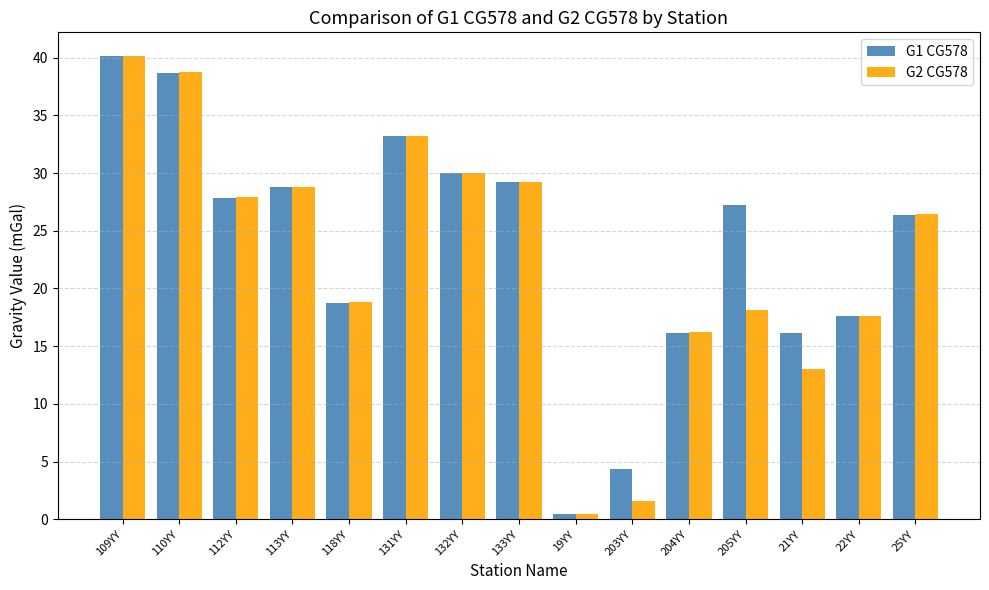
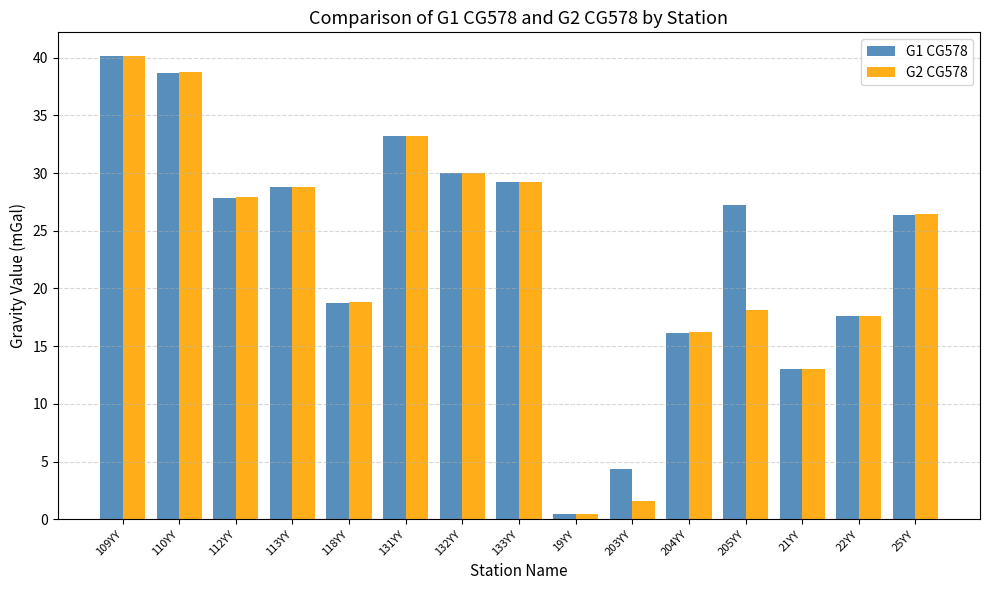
  {
    "G1 CG578": {
      "109YY": 40.2,
      "110YY": 38.7,
      "112YY": 27.9,
      "113YY": 28.8,
      "118YY": 18.7,
      "131YY": 33.2,
      "132YY": 30.0,
      "133YY": 29.2,
      "19YY": 0.4,
      "203YY": 4.4,
      "204YY": 16.1,
      "205YY": 27.3,
-     "21YY": 16.1,
+     "21YY": 13.0,
      "22YY": 17.6,
      "25YY": 26.4
    },
    "G2 CG578": {
      "109YY": 40.2,
      "110YY": 38.7,
      "112YY": 27.9,
      "113YY": 28.8,
      "118YY": 18.8,
      "131YY": 33.2,
      "132YY": 30.0,
      "133YY": 29.3,
      "19YY": 0.5,
      "203YY": 1.5,
      "204YY": 16.2,
      "205YY": 18.1,
      "21YY": 13.0,
      "22YY": 17.7,
      "25YY": 26.4
    }
  }
